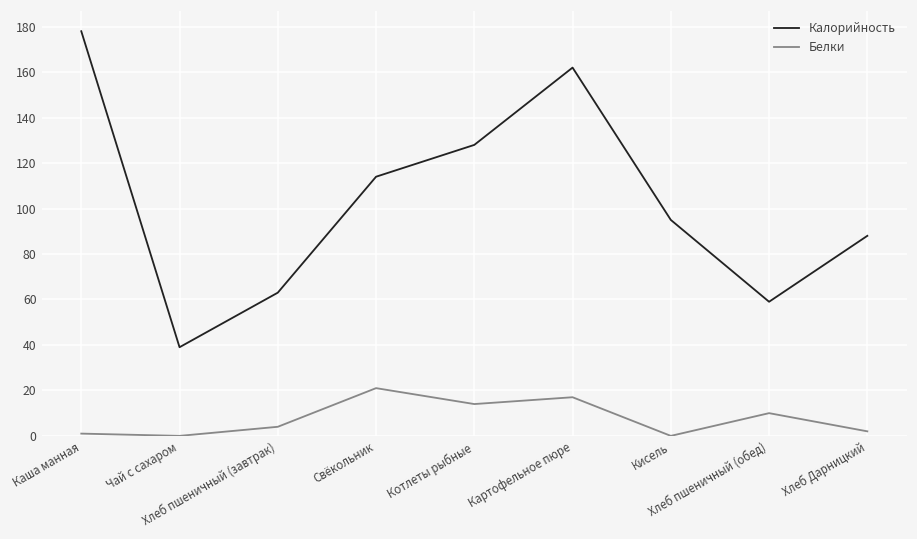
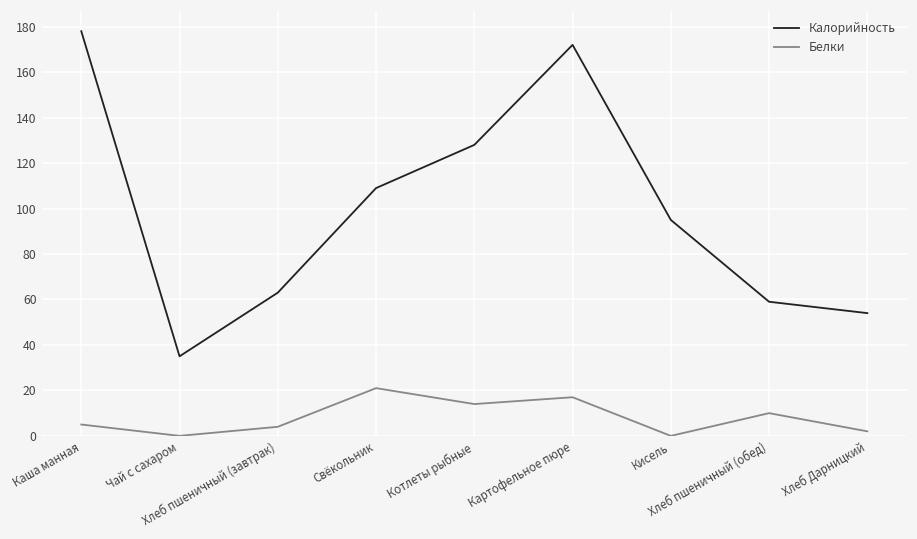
  {
    "Калорийность": {
      "Каша манная": 178,
-     "Чай с сахаром": 39,
+     "Чай с сахаром": 35,
      "Хлеб пшеничный (завтрак)": 63,
-     "Свёкольник": 114,
+     "Свёкольник": 109,
      "Котлеты рыбные": 128,
-     "Картофельное пюре": 162,
+     "Картофельное пюре": 172,
      "Кисель": 95,
      "Хлеб пшеничный (обед)": 59,
-     "Хлеб Дарницкий": 88
+     "Хлеб Дарницкий": 54
    },
    "Белки": {
-     "Каша манная": 1,
+     "Каша манная": 5,
      "Чай с сахаром": 0,
      "Хлеб пшеничный (завтрак)": 4,
      "Свёкольник": 21,
      "Котлеты рыбные": 14,
      "Картофельное пюре": 17,
      "Кисель": 0,
      "Хлеб пшеничный (обед)": 10,
      "Хлеб Дарницкий": 2
    }
  }
